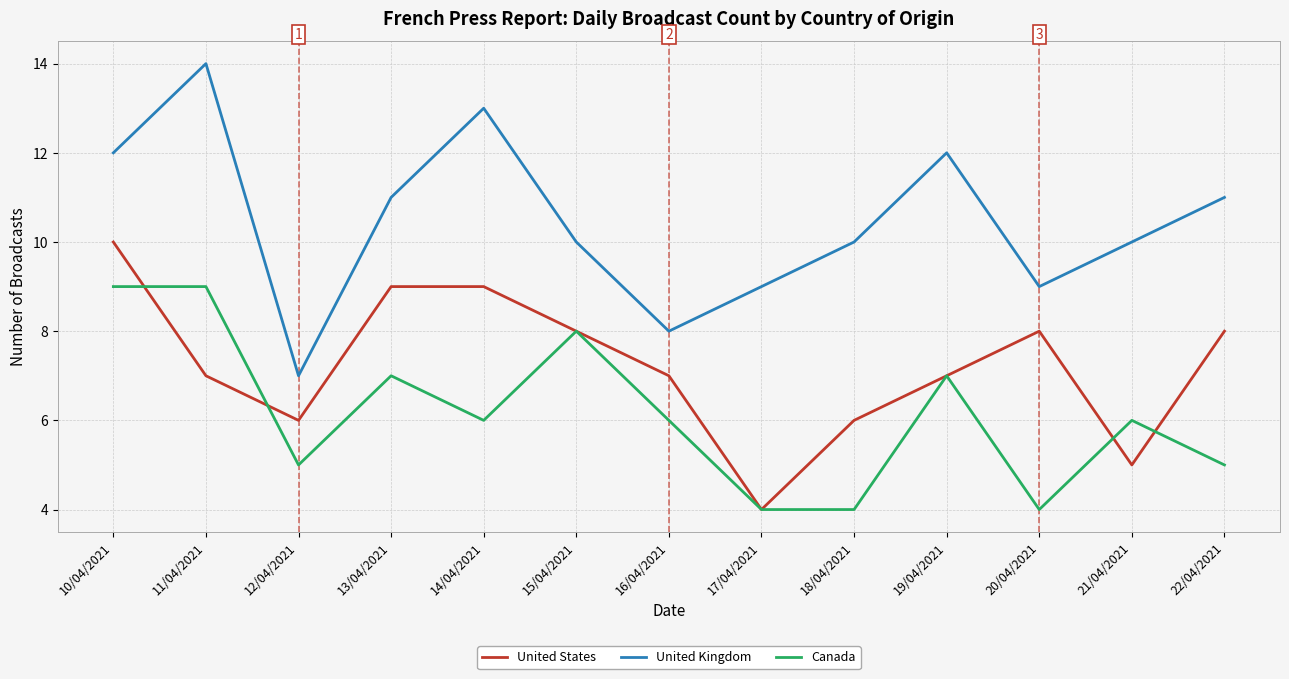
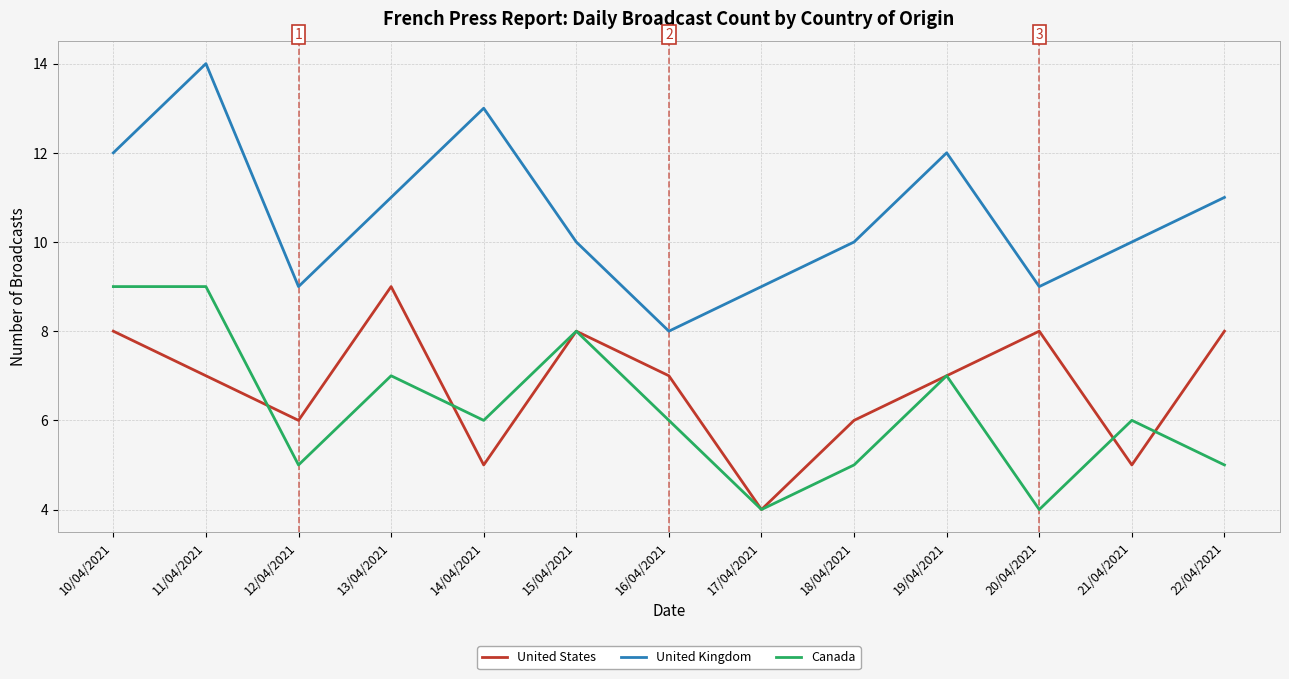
  {
    "United States": {
-     "10/04/2021": 10,
+     "10/04/2021": 8,
      "11/04/2021": 7,
      "12/04/2021": 6,
      "13/04/2021": 9,
-     "14/04/2021": 9,
+     "14/04/2021": 5,
      "16/04/2021": 7,
      "18/04/2021": 6,
      "20/04/2021": 8,
      "21/04/2021": 5,
      "22/04/2021": 8
    },
    "United Kingdom": {
      "10/04/2021": 12,
      "11/04/2021": 14,
-     "12/04/2021": 7,
+     "12/04/2021": 9,
      "13/04/2021": 11,
      "14/04/2021": 13,
      "15/04/2021": 10,
      "16/04/2021": 8,
      "17/04/2021": 9,
      "18/04/2021": 10,
      "19/04/2021": 12,
      "20/04/2021": 9,
      "21/04/2021": 10,
      "22/04/2021": 11
    },
    "Canada": {
      "10/04/2021": 9,
      "11/04/2021": 9,
      "12/04/2021": 5,
      "13/04/2021": 7,
      "14/04/2021": 6,
      "16/04/2021": 6,
-     "18/04/2021": 4,
+     "18/04/2021": 5,
      "20/04/2021": 4,
      "21/04/2021": 6,
      "22/04/2021": 5
    }
  }
